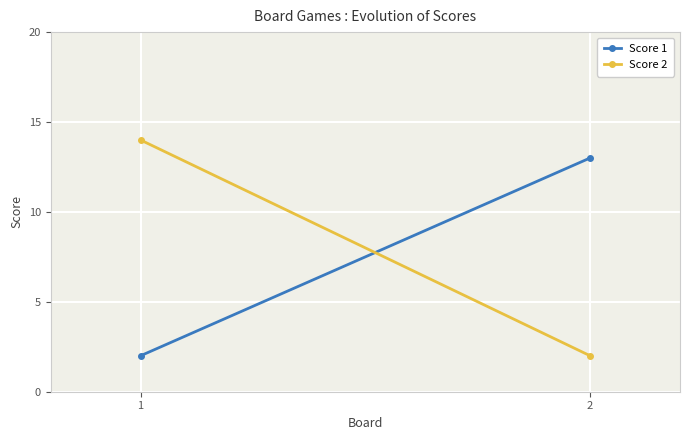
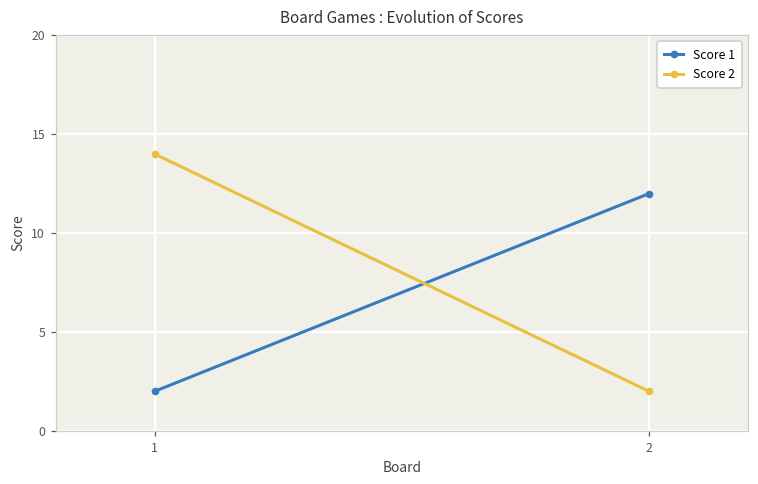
  {
    "Score 1": {
      "1": 2,
-     "2": 13
+     "2": 12
    },
    "Score 2": {
      "1": 14,
      "2": 2
    }
  }
